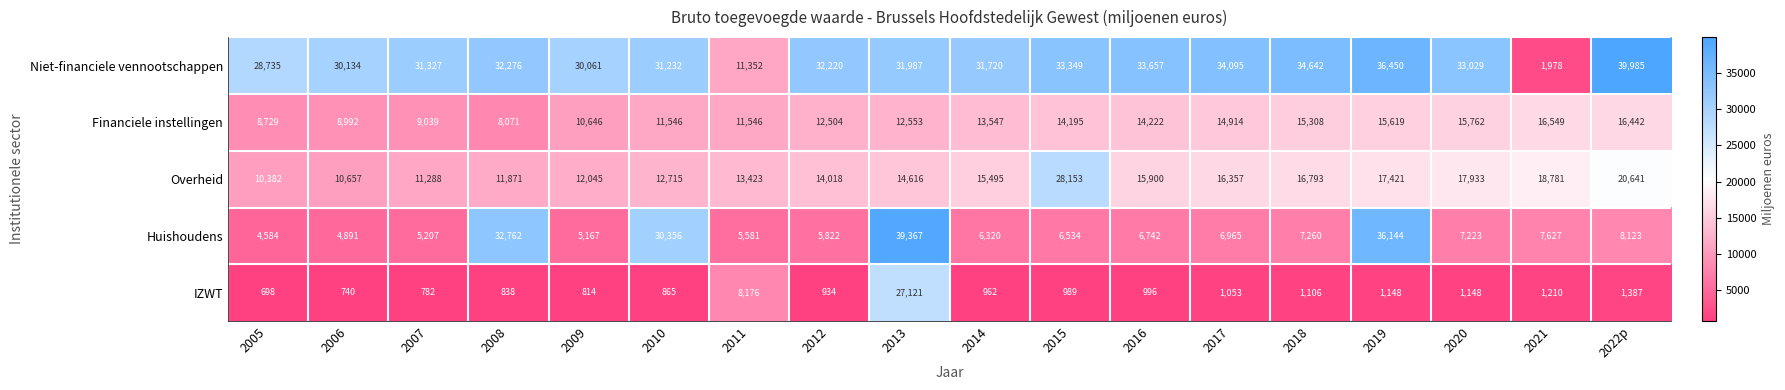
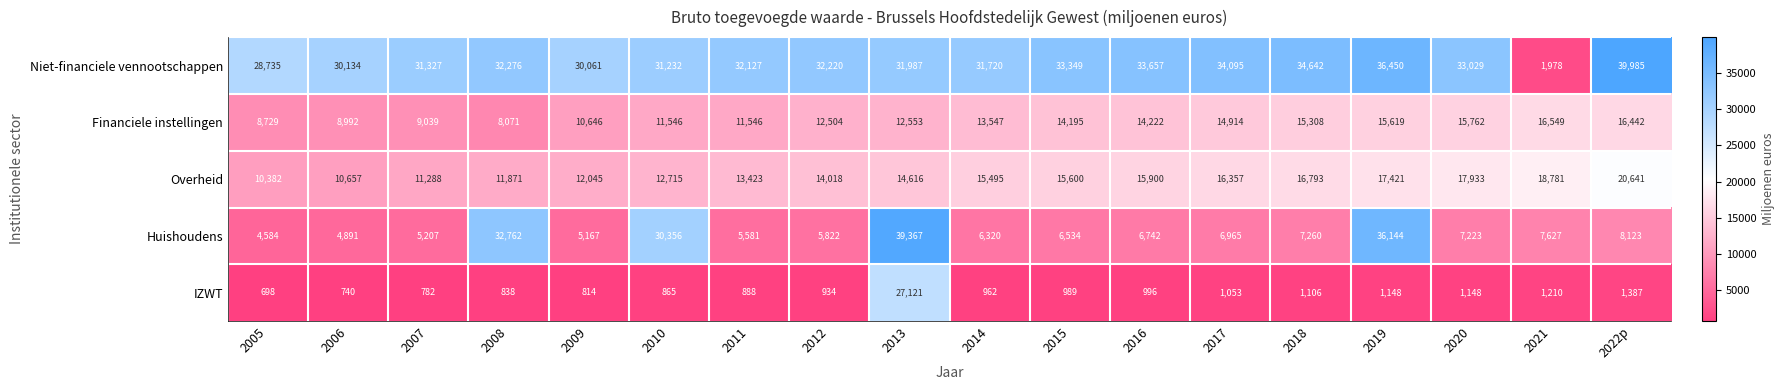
  {
    "Niet-financiele vennootschappen": {
      "2005": "28,735",
      "2006": "30,134",
      "2007": "31,327",
      "2008": "32,276",
      "2009": "30,061",
      "2010": "31,232",
-     "2011": "11,352",
+     "2011": "32,127",
      "2012": "32,220",
      "2013": "31,987",
      "2014": "31,720",
      "2015": "33,349",
      "2016": "33,657",
      "2017": "34,095",
      "2018": "34,642",
      "2019": "36,450",
      "2020": "33,029",
      "2021": "1,978",
      "2022p": "39,985"
    },
    "Financiele instellingen": {
      "2005": "8,729",
      "2006": "8,992",
      "2007": "9,039",
      "2008": "8,071",
      "2009": "10,646",
      "2010": "11,546",
      "2011": "11,546",
      "2012": "12,504",
      "2013": "12,553",
      "2014": "13,547",
      "2015": "14,195",
      "2016": "14,222",
      "2017": "14,914",
      "2018": "15,308",
      "2019": "15,619",
      "2020": "15,762",
      "2021": "16,549",
      "2022p": "16,442"
    },
    "Overheid": {
      "2005": "10,382",
      "2006": "10,657",
      "2007": "11,288",
      "2008": "11,871",
      "2009": "12,045",
      "2010": "12,715",
      "2011": "13,423",
      "2012": "14,018",
      "2013": "14,616",
      "2014": "15,495",
-     "2015": "28,153",
+     "2015": "15,600",
      "2016": "15,900",
      "2017": "16,357",
      "2018": "16,793",
      "2019": "17,421",
      "2020": "17,933",
      "2021": "18,781",
      "2022p": "20,641"
    },
    "Huishoudens": {
      "2005": "4,584",
      "2006": "4,891",
      "2007": "5,207",
      "2008": "32,762",
      "2009": "5,167",
      "2010": "30,356",
      "2011": "5,581",
      "2012": "5,822",
      "2013": "39,367",
      "2014": "6,320",
      "2015": "6,534",
      "2016": "6,742",
      "2017": "6,965",
      "2018": "7,260",
      "2019": "36,144",
      "2020": "7,223",
      "2021": "7,627",
      "2022p": "8,123"
    },
    "IZWT": {
      "2005": "698",
      "2006": "740",
      "2007": "782",
      "2008": "838",
      "2009": "814",
      "2010": "865",
-     "2011": "8,176",
+     "2011": "888",
      "2012": "934",
      "2013": "27,121",
      "2014": "962",
      "2015": "989",
      "2016": "996",
      "2017": "1,053",
      "2018": "1,106",
      "2019": "1,148",
      "2020": "1,148",
      "2021": "1,210",
      "2022p": "1,387"
    }
  }
